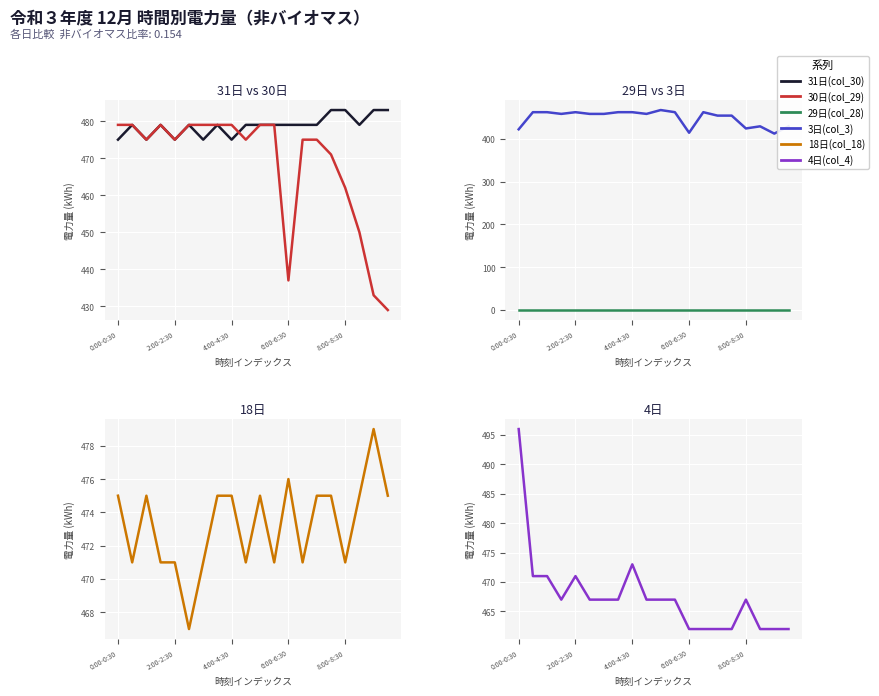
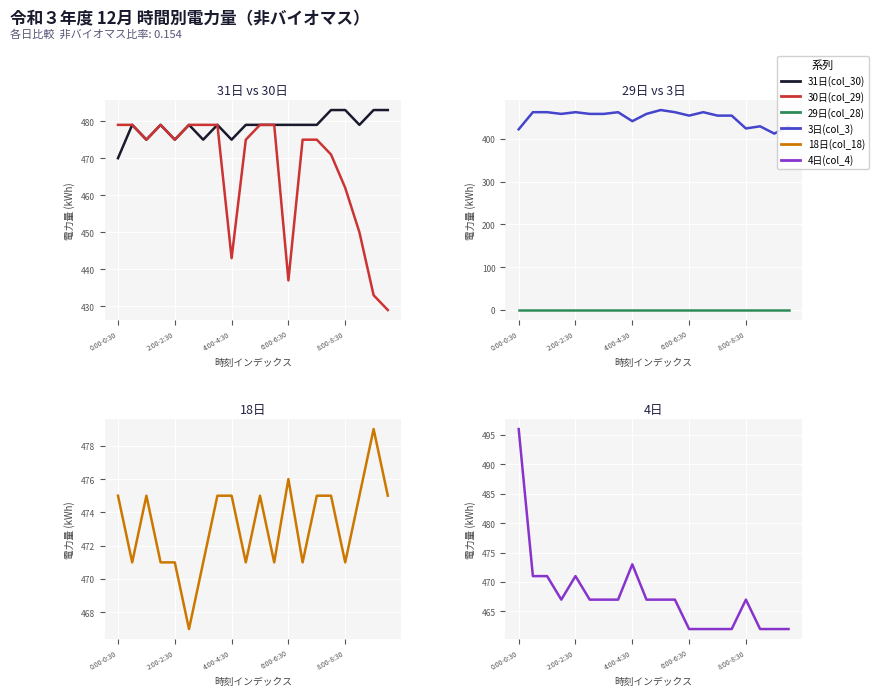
  {
    "31日 vs 30日": {
      "31日(col_30)": {
-       "0:00-0:30": 475,
+       "0:00-0:30": 470,
        "4:00-4:30": 475,
        "6:00-6:30": 479,
        "8:00-8:30": 483
      },
      "30日(col_29)": {
        "0:00-0:30": 479,
-       "4:00-4:30": 479,
+       "4:00-4:30": 443,
        "6:00-6:30": 437,
        "8:00-8:30": 462
      }
    },
    "29日 vs 3日": {
      "29日(col_28)": {
        "0:00-0:30": 0,
        "2:00-2:30": 0,
        "4:00-4:30": 0,
        "6:00-6:30": 0,
        "8:00-8:30": 0
      },
      "3日(col_3)": {
        "0:00-0:30": 420,
        "2:00-2:30": 460,
-       "4:00-4:30": 460,
-       "6:00-6:30": 410,
+       "4:00-4:30": 440,
+       "6:00-6:30": 450,
        "8:00-8:30": 420
      }
    },
    "18日": {
      "0:00-0:30": 475.0,
      "2:00-2:30": 471.0,
      "4:00-4:30": 475.0,
      "6:00-6:30": 476.0,
      "8:00-8:30": 471.0
    },
    "4日": {
      "0:00-0:30": 496,
      "2:00-2:30": 471,
      "4:00-4:30": 473,
      "6:00-6:30": 462,
      "8:00-8:30": 467
    }
  }
